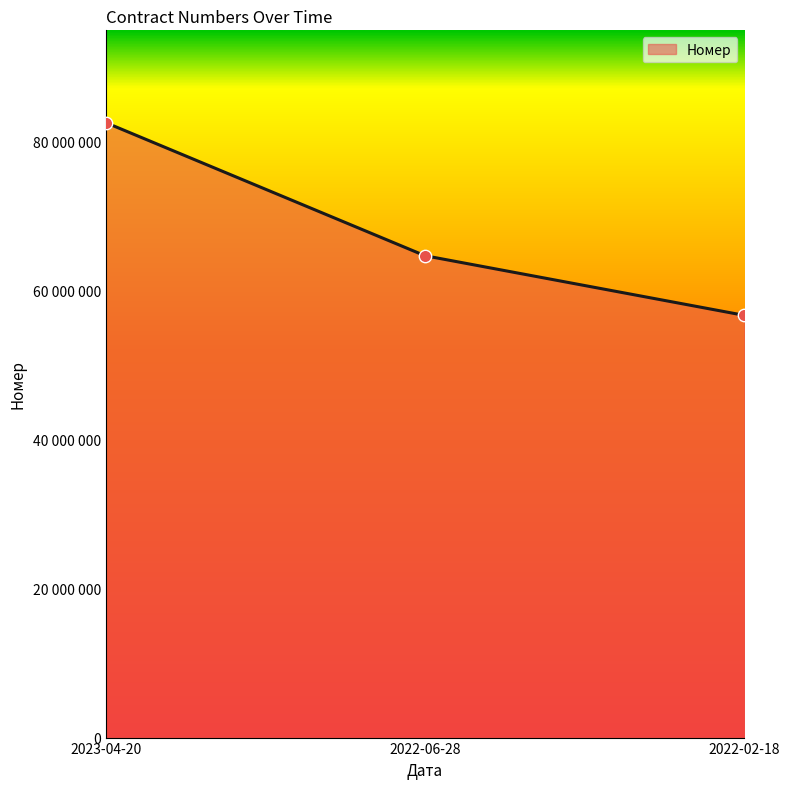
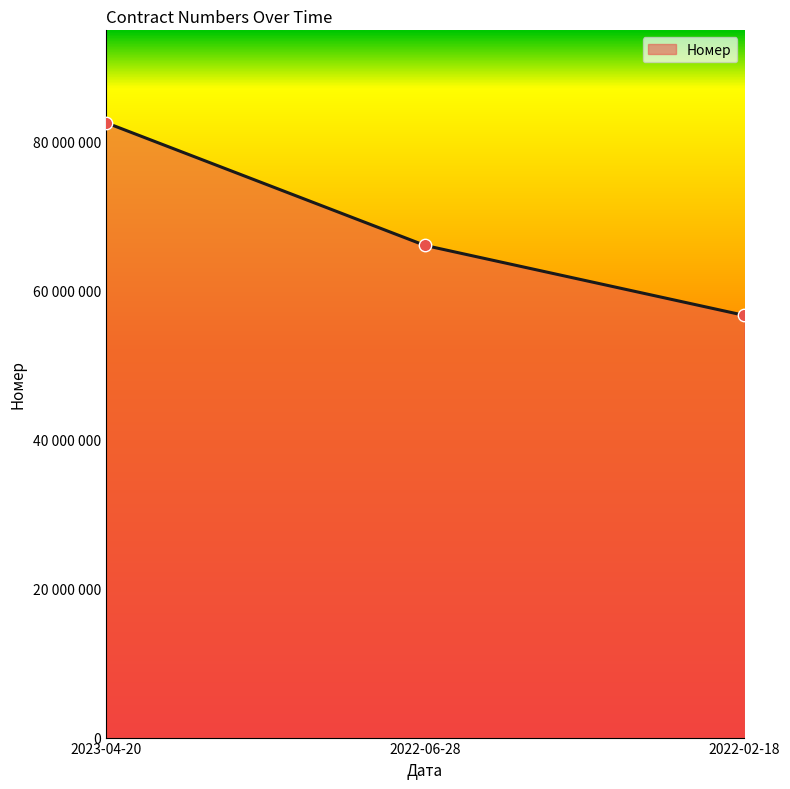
  {
    "2023-04-20": 83000000,
-   "2022-06-28": 65000000,
+   "2022-06-28": 66000000,
    "2022-02-18": 57000000
  }
